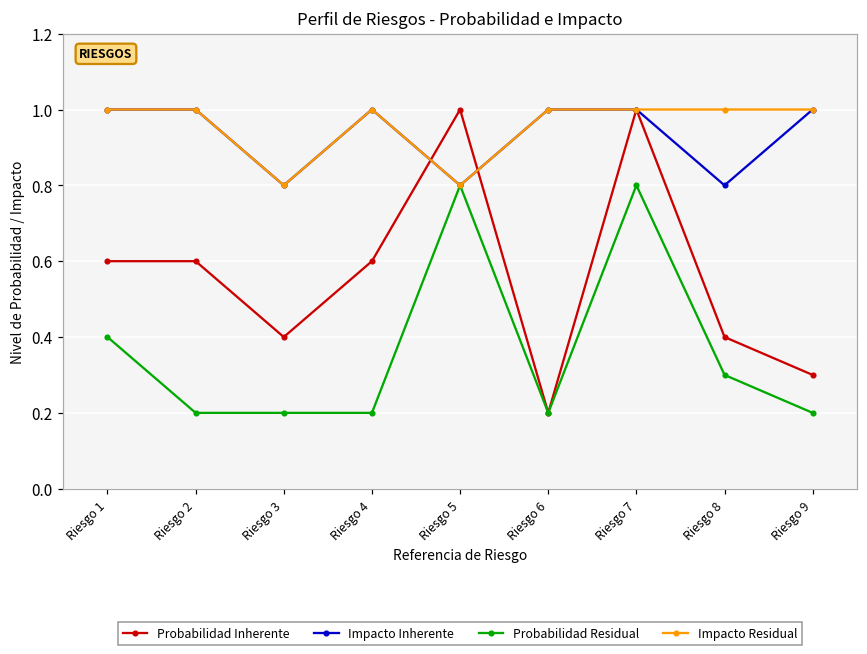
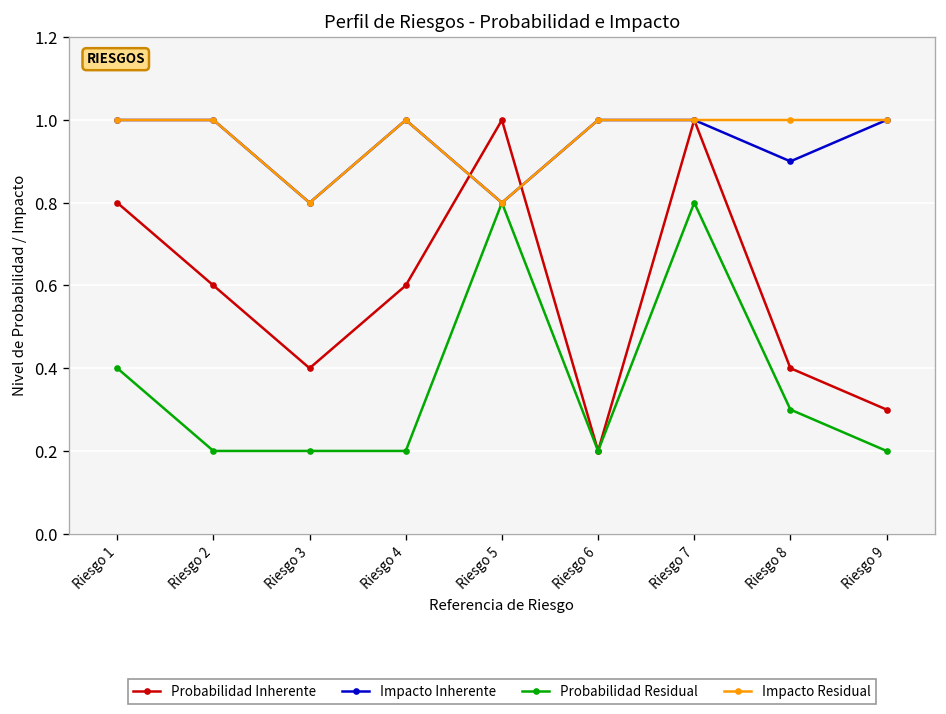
  {
    "Probabilidad Inherente": {
-     "Riesgo 1": 0.6,
+     "Riesgo 1": 0.8,
      "Riesgo 2": 0.6,
      "Riesgo 3": 0.4,
      "Riesgo 4": 0.6,
      "Riesgo 5": 1.0,
      "Riesgo 8": 0.4,
      "Riesgo 9": 0.3
    },
    "Impacto Inherente": {
-     "Riesgo 8": 0.8
+     "Riesgo 8": 0.9
    },
    "Probabilidad Residual": {
      "Riesgo 1": 0.4,
      "Riesgo 2": 0.2,
      "Riesgo 3": 0.2,
      "Riesgo 4": 0.2,
      "Riesgo 7": 0.8,
      "Riesgo 8": 0.3,
      "Riesgo 9": 0.2
    },
    "Impacto Residual": {
      "Riesgo 8": 1.0
    }
  }
